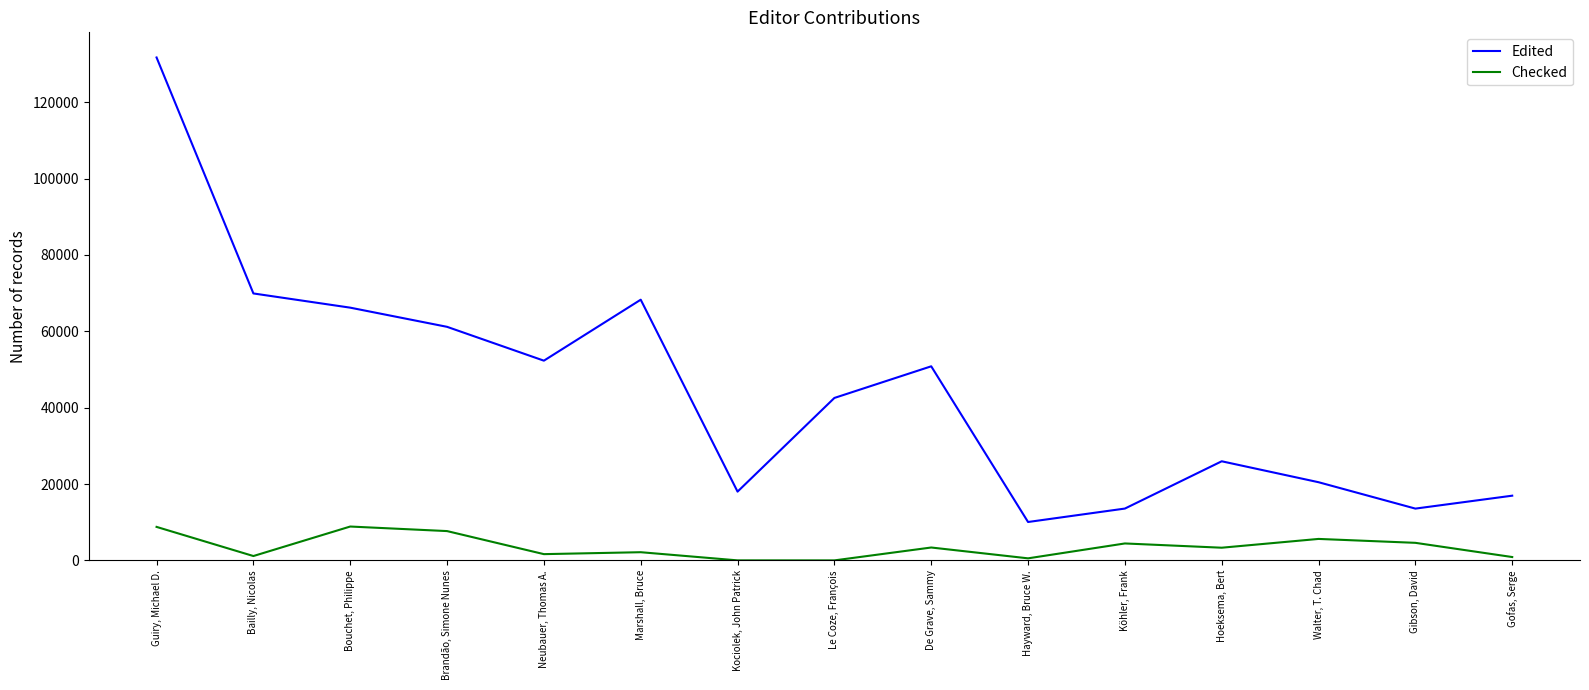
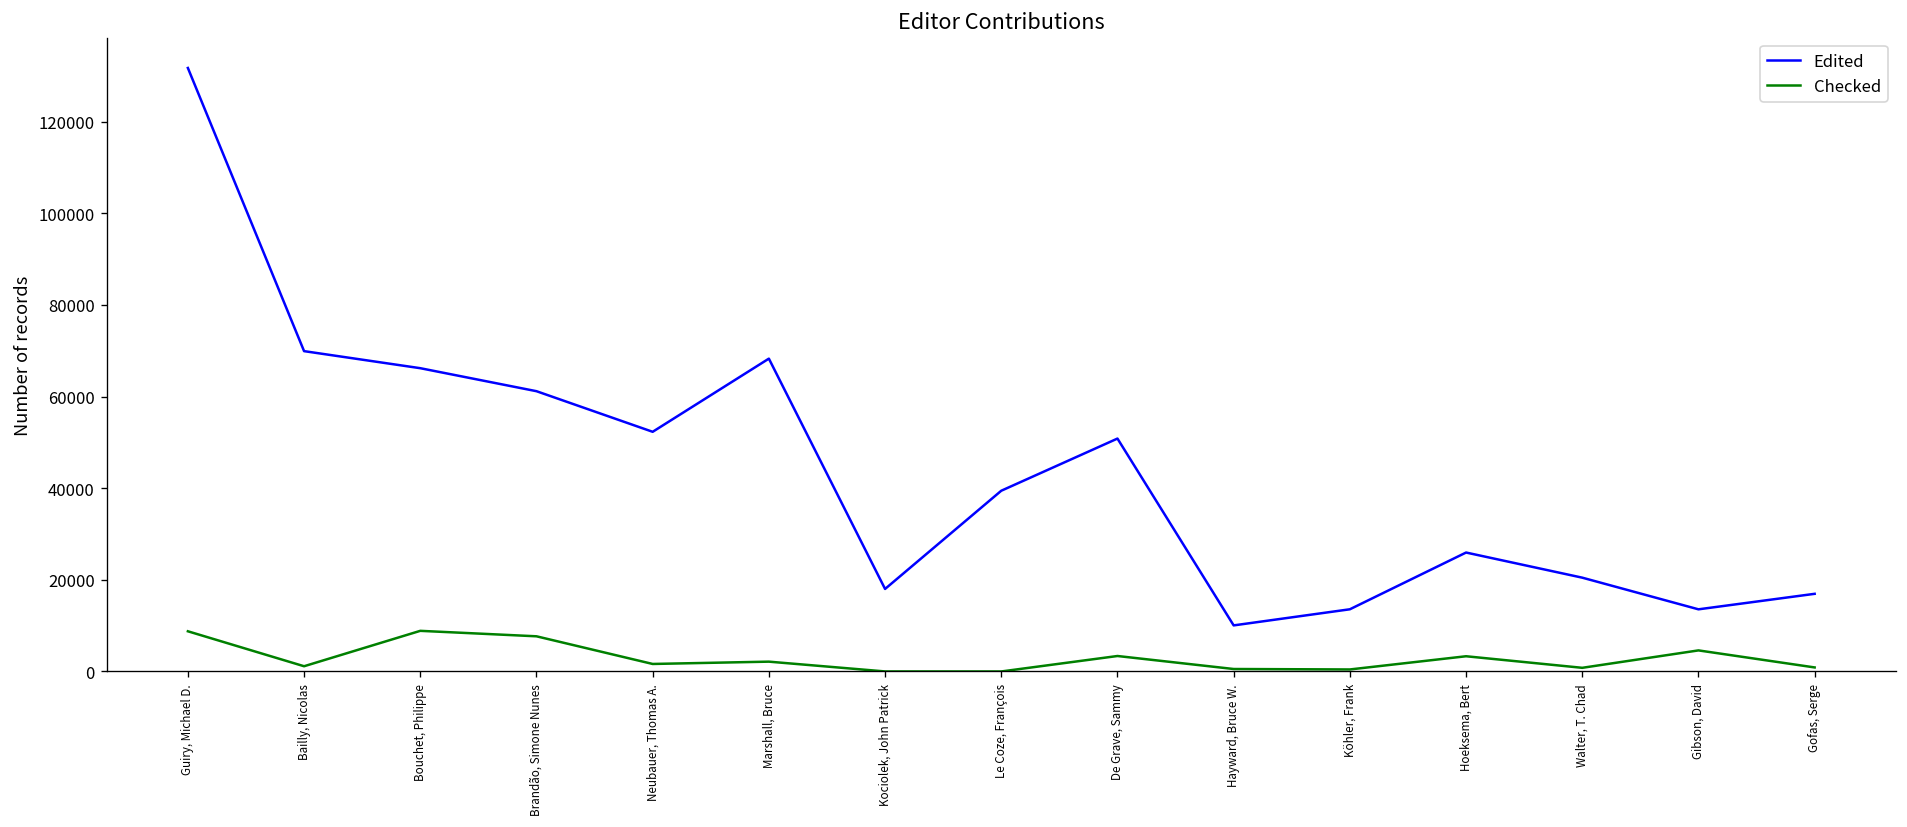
  {
    "Edited": {
      "Guiry, Michael D.": 132000,
      "Bailly, Nicolas": 70000,
      "Bouchet, Philippe": 66000,
      "Brandão, Simone Nunes": 61000,
      "Neubauer, Thomas A.": 52000,
      "Marshall, Bruce": 68000,
      "Kociolek, John Patrick": 18000,
-     "Le Coze, François": 43000,
+     "Le Coze, François": 39000,
      "De Grave, Sammy": 51000,
      "Hayward, Bruce W.": 10000,
      "Köhler, Frank": 14000,
      "Hoeksema, Bert": 26000,
      "Walter, T. Chad": 20000,
      "Gibson, David": 14000,
      "Gofas, Serge": 17000
    },
    "Checked": {
      "Guiry, Michael D.": 9000,
      "Bailly, Nicolas": 1000,
      "Bouchet, Philippe": 9000,
      "Brandão, Simone Nunes": 8000,
      "Neubauer, Thomas A.": 2000,
      "Marshall, Bruce": 2000,
      "Kociolek, John Patrick": 0,
      "Le Coze, François": 0,
      "De Grave, Sammy": 3000,
      "Hayward, Bruce W.": 1000,
-     "Köhler, Frank": 4000,
+     "Köhler, Frank": 0,
      "Hoeksema, Bert": 3000,
-     "Walter, T. Chad": 6000,
+     "Walter, T. Chad": 1000,
      "Gibson, David": 5000,
      "Gofas, Serge": 1000
    }
  }
